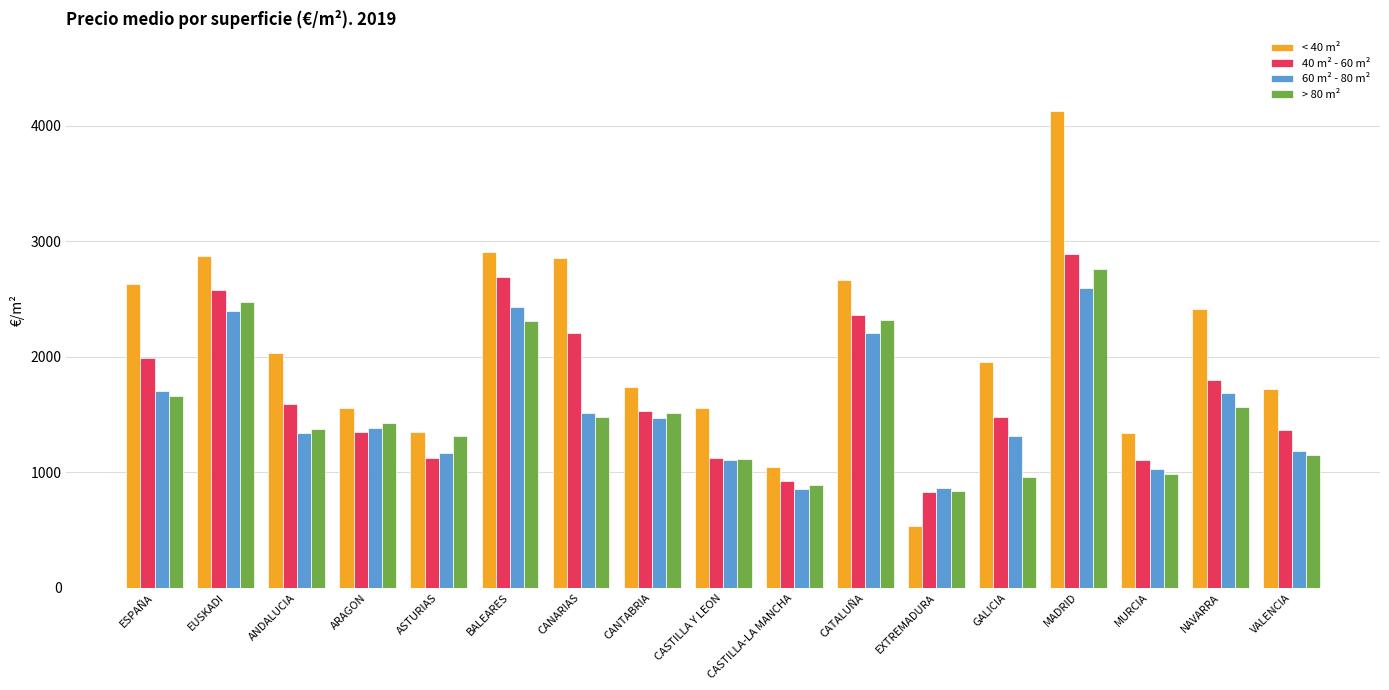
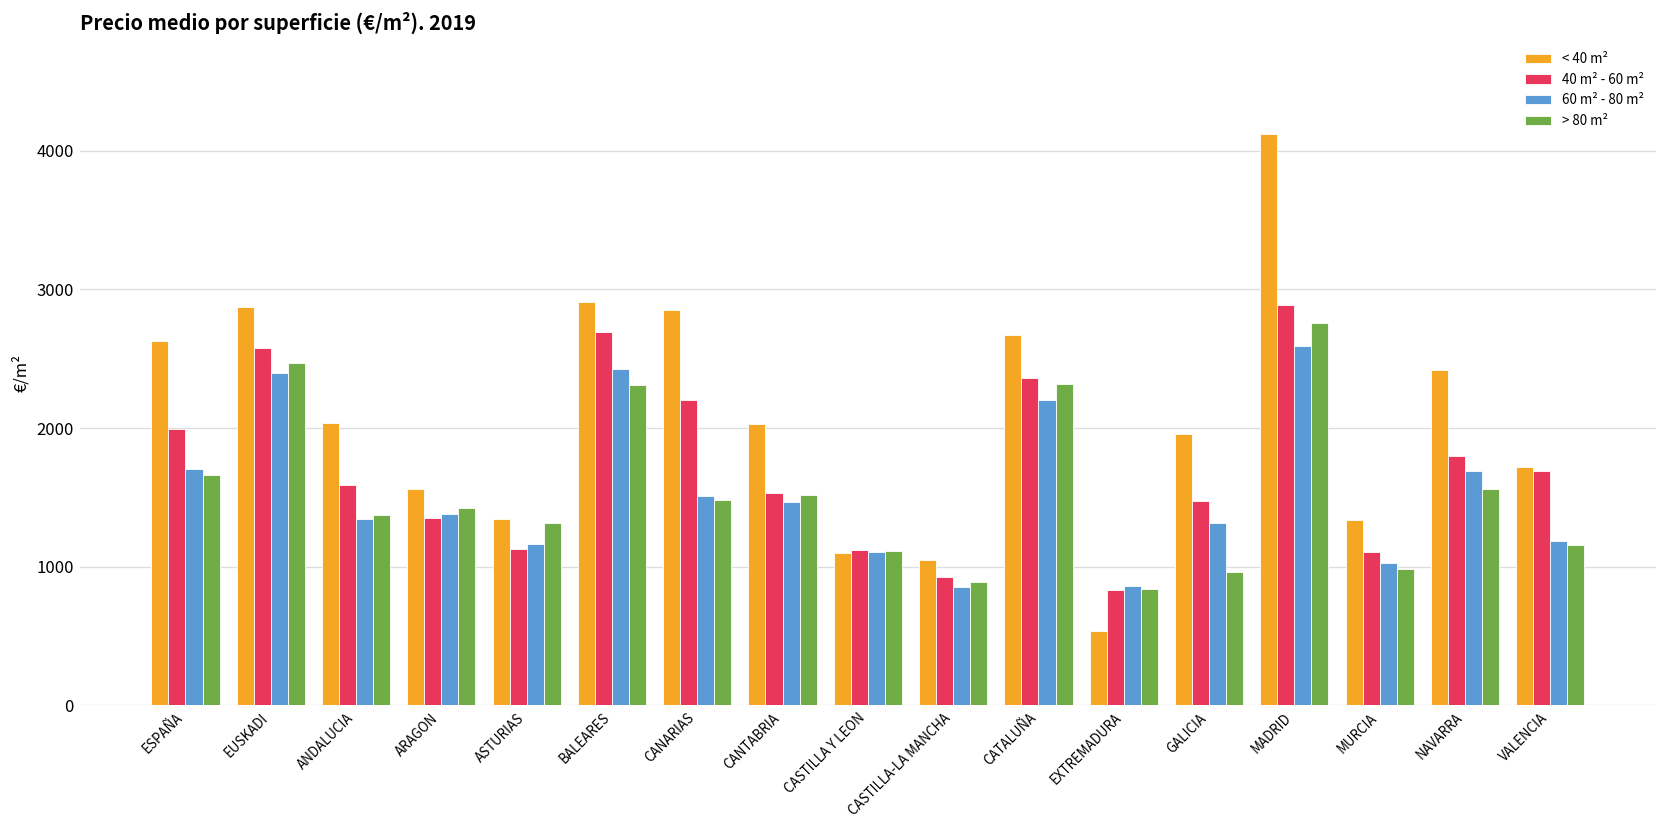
  {
    "< 40 m²": {
      "ESPAÑA": 2630,
      "EUSKADI": 2870,
      "ANDALUCIA": 2040,
      "ARAGON": 1560,
      "ASTURIAS": 1350,
      "BALEARES": 2910,
      "CANARIAS": 2850,
-     "CANTABRIA": 1740,
-     "CASTILLA Y LEON": 1560,
+     "CANTABRIA": 2030,
+     "CASTILLA Y LEON": 1100,
      "CASTILLA-LA MANCHA": 1050,
      "CATALUÑA": 2670,
      "EXTREMADURA": 540,
      "GALICIA": 1960,
      "MADRID": 4120,
      "MURCIA": 1340,
      "NAVARRA": 2420,
      "VALENCIA": 1720
    },
    "40 m² - 60 m²": {
      "ESPAÑA": 1990,
      "EUSKADI": 2580,
      "ANDALUCIA": 1590,
      "ARAGON": 1350,
      "ASTURIAS": 1120,
      "BALEARES": 2690,
      "CANARIAS": 2200,
      "CANTABRIA": 1530,
      "CASTILLA Y LEON": 1120,
      "CASTILLA-LA MANCHA": 920,
      "CATALUÑA": 2360,
      "EXTREMADURA": 830,
      "GALICIA": 1470,
      "MADRID": 2890,
      "MURCIA": 1100,
      "NAVARRA": 1800,
-     "VALENCIA": 1360
+     "VALENCIA": 1690
    },
    "60 m² - 80 m²": {
      "ESPAÑA": 1710,
      "EUSKADI": 2400,
      "ANDALUCIA": 1340,
      "ARAGON": 1380,
      "ASTURIAS": 1160,
      "BALEARES": 2430,
      "CANARIAS": 1510,
      "CANTABRIA": 1470,
      "CASTILLA Y LEON": 1110,
      "CASTILLA-LA MANCHA": 860,
      "CATALUÑA": 2200,
      "EXTREMADURA": 860,
      "GALICIA": 1310,
      "MADRID": 2590,
      "MURCIA": 1030,
      "NAVARRA": 1690,
      "VALENCIA": 1190
    },
    "> 80 m²": {
      "ESPAÑA": 1660,
      "EUSKADI": 2470,
      "ANDALUCIA": 1370,
      "ARAGON": 1430,
      "ASTURIAS": 1320,
      "BALEARES": 2310,
      "CANARIAS": 1480,
      "CANTABRIA": 1520,
      "CASTILLA Y LEON": 1110,
      "CASTILLA-LA MANCHA": 890,
      "CATALUÑA": 2320,
      "EXTREMADURA": 840,
      "GALICIA": 960,
      "MADRID": 2760,
      "MURCIA": 980,
      "NAVARRA": 1560,
      "VALENCIA": 1150
    }
  }
